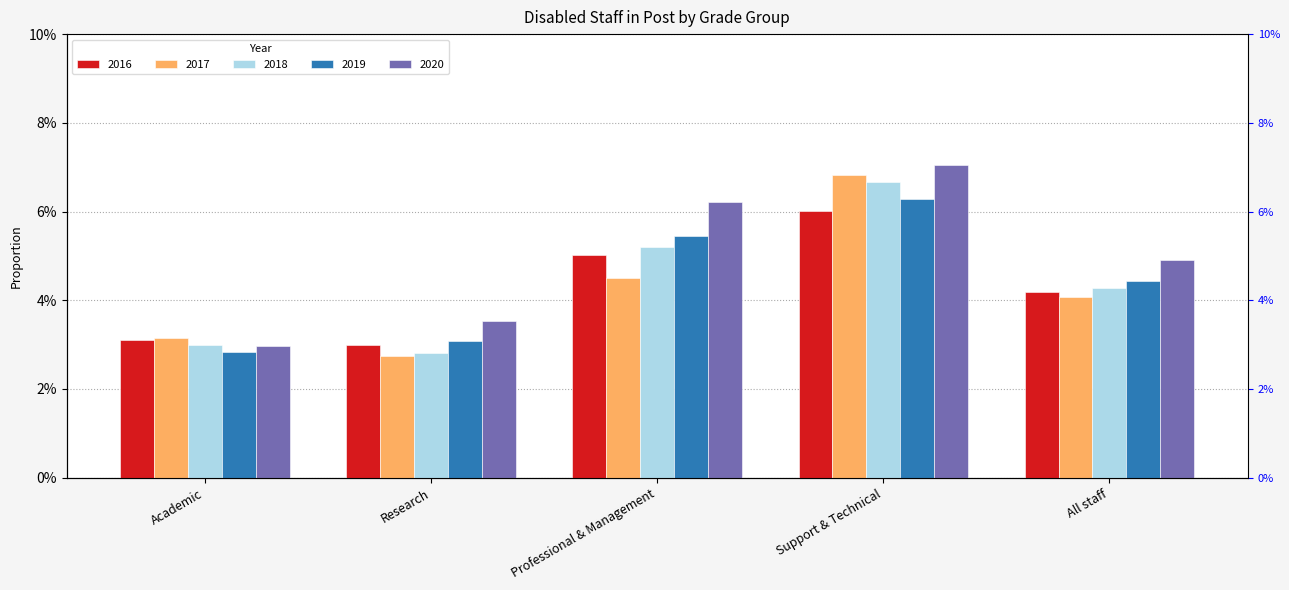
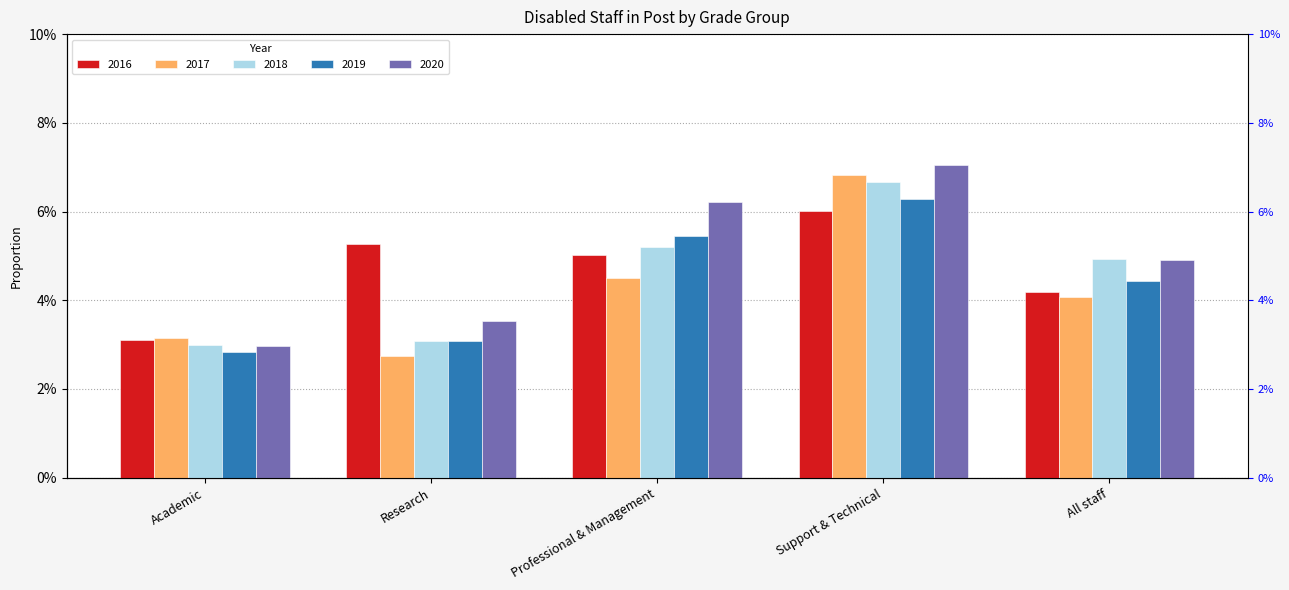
  {
    "2016": {
      "Academic": "3.1%",
-     "Research": "3.0%",
+     "Research": "5.3%",
      "Professional & Management": "5.0%",
      "Support & Technical": "6.0%",
      "All staff": "4.2%"
    },
    "2017": {
      "Academic": "3.2%",
      "Research": "2.8%",
      "Professional & Management": "4.5%",
      "Support & Technical": "6.8%",
      "All staff": "4.1%"
    },
    "2018": {
      "Academic": "3.0%",
-     "Research": "2.8%",
+     "Research": "3.1%",
      "Professional & Management": "5.2%",
      "Support & Technical": "6.7%",
-     "All staff": "4.3%"
+     "All staff": "4.9%"
    },
    "2019": {
      "Academic": "2.8%",
      "Research": "3.1%",
      "Professional & Management": "5.5%",
      "Support & Technical": "6.3%",
      "All staff": "4.4%"
    },
    "2020": {
      "Academic": "3.0%",
      "Research": "3.5%",
      "Professional & Management": "6.2%",
      "Support & Technical": "7.0%",
      "All staff": "4.9%"
    }
  }
